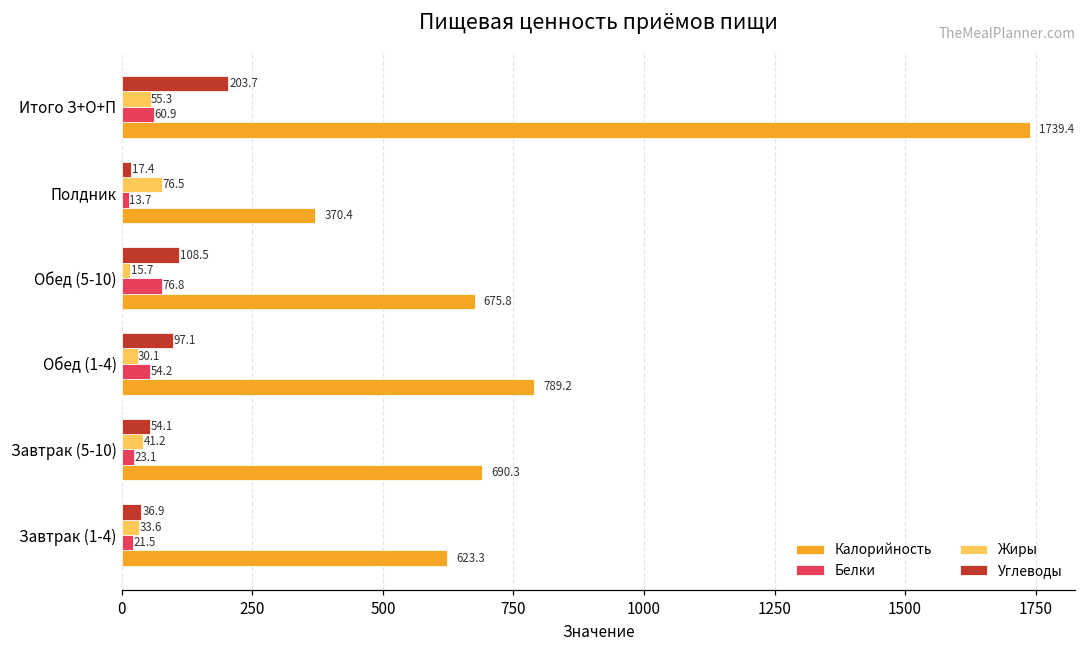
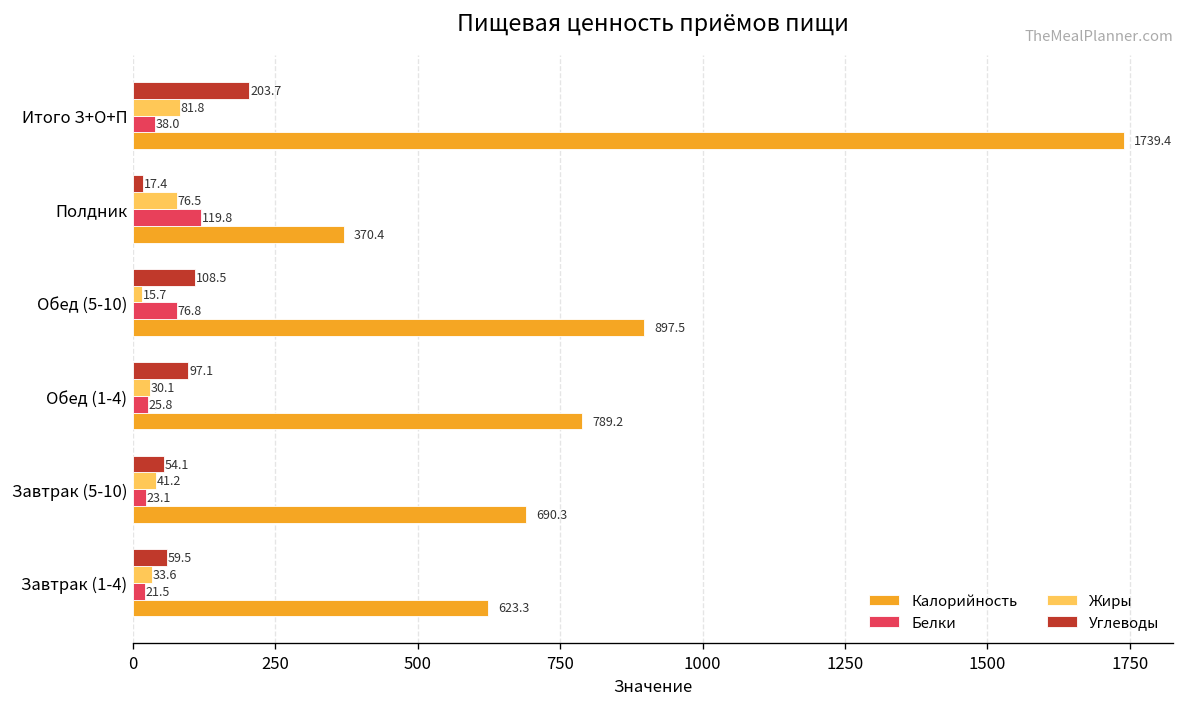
  {
    "Калорийность": {
      "Итого З+О+П": 1739.4,
      "Полдник": 370.4,
-     "Обед (5-10)": 675.8,
+     "Обед (5-10)": 897.5,
      "Обед (1-4)": 789.2,
      "Завтрак (5-10)": 690.3,
      "Завтрак (1-4)": 623.3
    },
    "Белки": {
-     "Итого З+О+П": 60.9,
-     "Полдник": 13.7,
+     "Итого З+О+П": 38.0,
+     "Полдник": 119.8,
      "Обед (5-10)": 76.8,
-     "Обед (1-4)": 54.2,
+     "Обед (1-4)": 25.8,
      "Завтрак (5-10)": 23.1,
      "Завтрак (1-4)": 21.5
    },
    "Жиры": {
-     "Итого З+О+П": 55.3,
+     "Итого З+О+П": 81.8,
      "Полдник": 76.5,
      "Обед (5-10)": 15.7,
      "Обед (1-4)": 30.1,
      "Завтрак (5-10)": 41.2,
      "Завтрак (1-4)": 33.6
    },
    "Углеводы": {
      "Итого З+О+П": 203.7,
      "Полдник": 17.4,
      "Обед (5-10)": 108.5,
      "Обед (1-4)": 97.1,
      "Завтрак (5-10)": 54.1,
-     "Завтрак (1-4)": 36.9
+     "Завтрак (1-4)": 59.5
    }
  }
